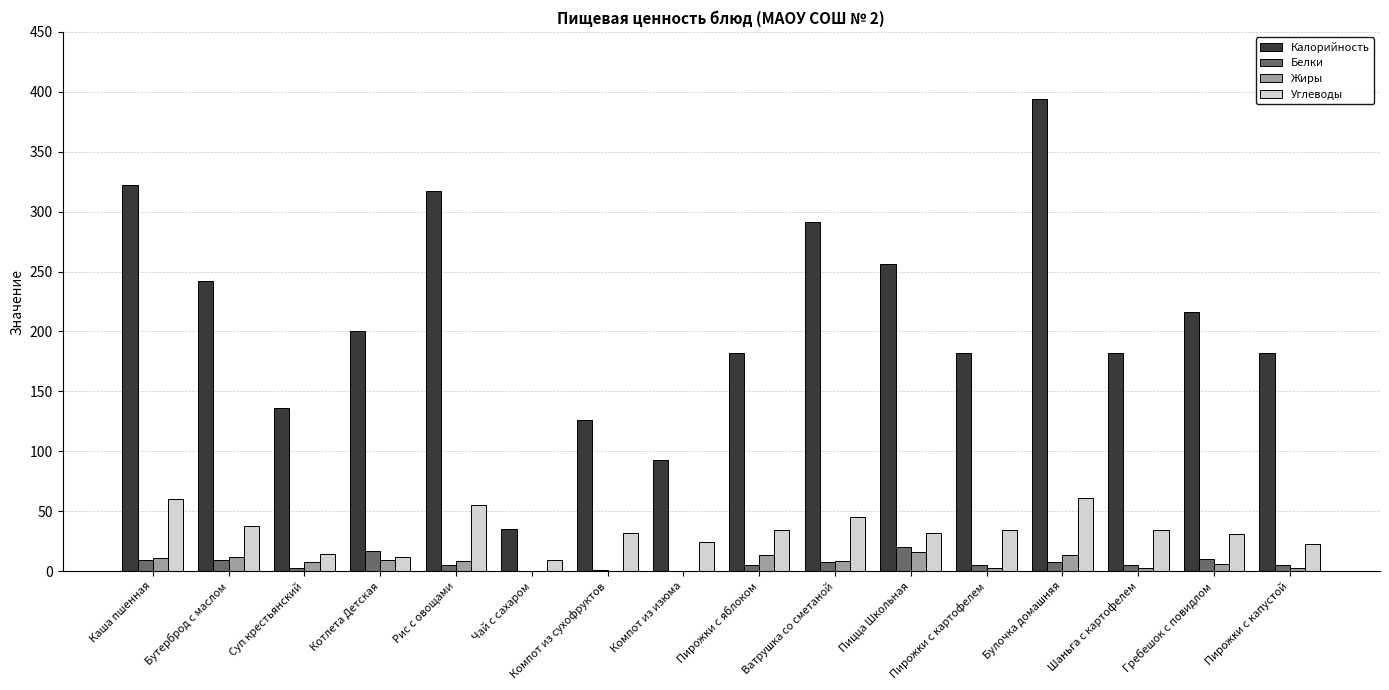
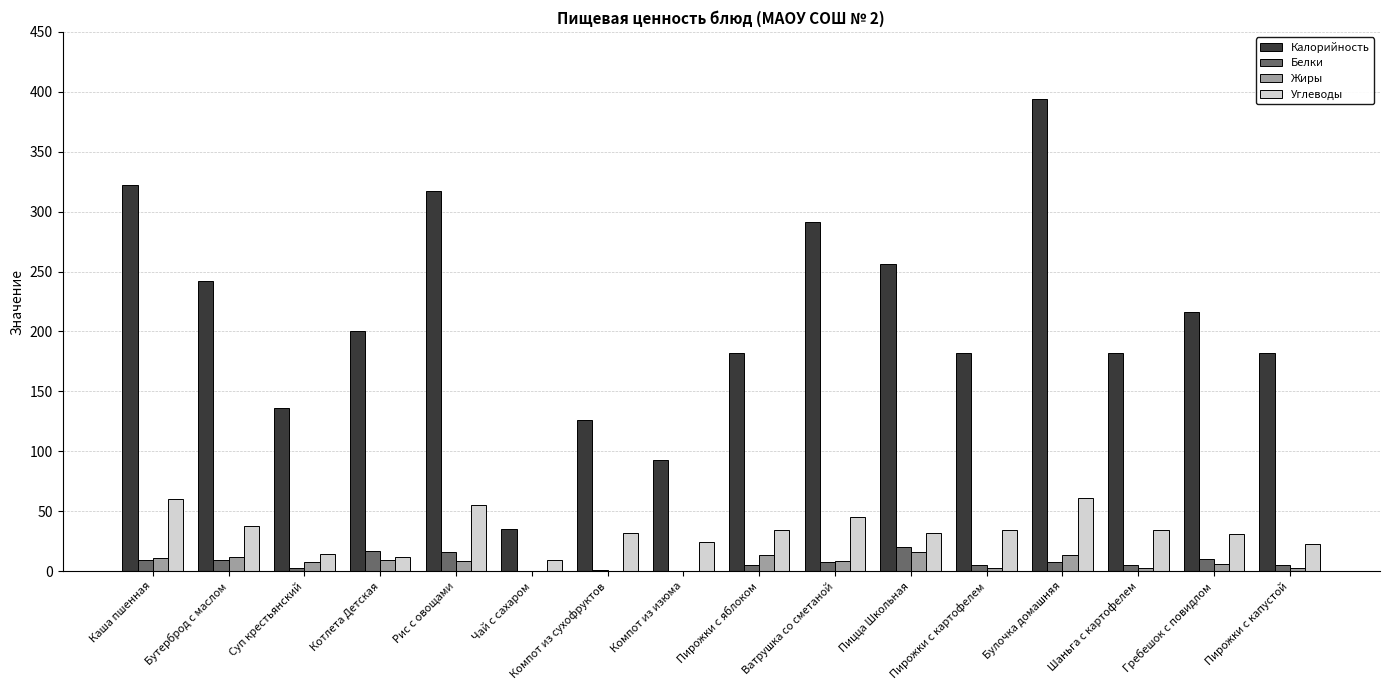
  {
    "Калорийность": {
      "Каша пшенная": 322,
      "Бутерброд с маслом": 242,
      "Суп крестьянский": 136,
      "Котлета Детская": 200,
      "Рис с овощами": 318,
      "Чай с сахаром": 35,
      "Компот из сухофруктов": 126,
      "Компот из изюма": 93,
      "Пирожки с яблоком": 182,
      "Ватрушка со сметаной": 291,
      "Пицца Школьная": 256,
      "Пирожки с картофелем": 182,
      "Булочка домашняя": 394,
      "Шаньга с картофелем": 182,
      "Гребешок с повидлом": 216,
      "Пирожки с капустой": 182
    },
    "Белки": {
      "Каша пшенная": 9,
      "Бутерброд с маслом": 9,
      "Суп крестьянский": 3,
      "Котлета Детская": 17,
-     "Рис с овощами": 5,
+     "Рис с овощами": 16,
      "Пирожки с яблоком": 5,
      "Ватрушка со сметаной": 8,
      "Пицца Школьная": 20,
      "Пирожки с картофелем": 5,
      "Булочка домашняя": 8,
      "Шаньга с картофелем": 5,
      "Гребешок с повидлом": 10,
      "Пирожки с капустой": 5
    },
    "Жиры": {
      "Каша пшенная": 11,
      "Бутерброд с маслом": 12,
      "Суп крестьянский": 7,
      "Котлета Детская": 10,
      "Рис с овощами": 8,
      "Чай с сахаром": 0,
      "Компот из сухофруктов": 0,
      "Компот из изюма": 0,
      "Пирожки с яблоком": 14,
      "Ватрушка со сметаной": 9,
      "Пицца Школьная": 16,
      "Пирожки с картофелем": 3,
      "Булочка домашняя": 13,
      "Шаньга с картофелем": 3,
      "Гребешок с повидлом": 6,
      "Пирожки с капустой": 3
    },
    "Углеводы": {
      "Каша пшенная": 61,
      "Бутерброд с маслом": 38,
      "Суп крестьянский": 15,
      "Котлета Детская": 12,
      "Рис с овощами": 55,
      "Чай с сахаром": 9,
      "Компот из сухофруктов": 32,
      "Компот из изюма": 24,
      "Пирожки с яблоком": 34,
      "Ватрушка со сметаной": 45,
      "Пицца Школьная": 32,
      "Пирожки с картофелем": 34,
      "Булочка домашняя": 61,
      "Шаньга с картофелем": 34,
      "Гребешок с повидлом": 31,
      "Пирожки с капустой": 23
    }
  }
